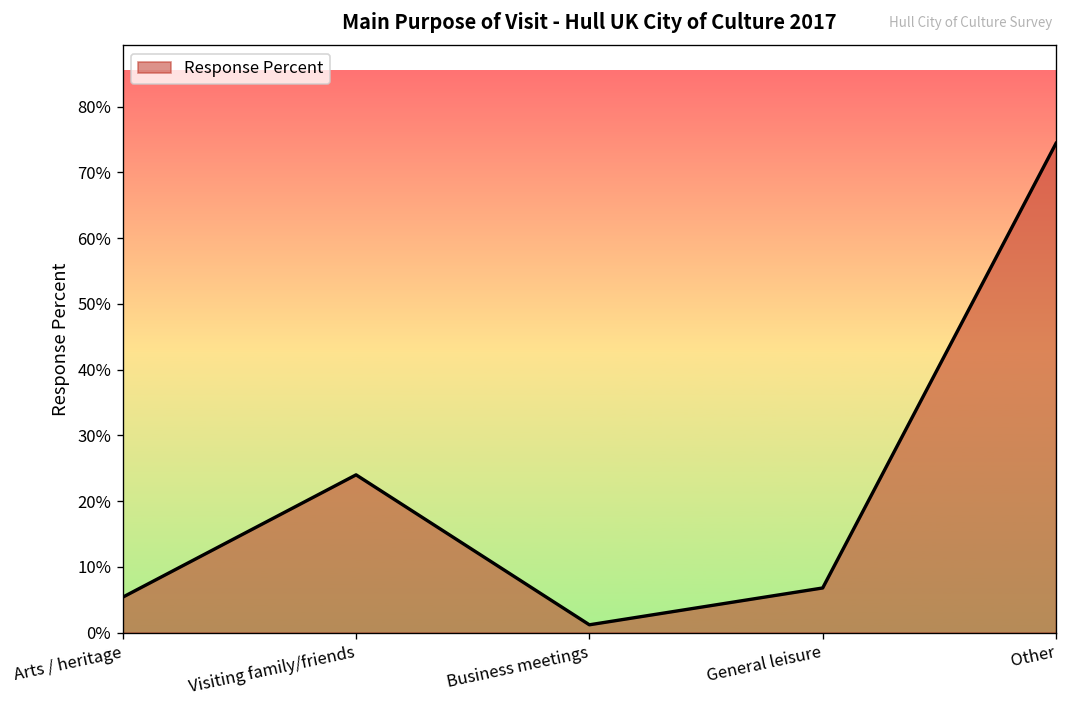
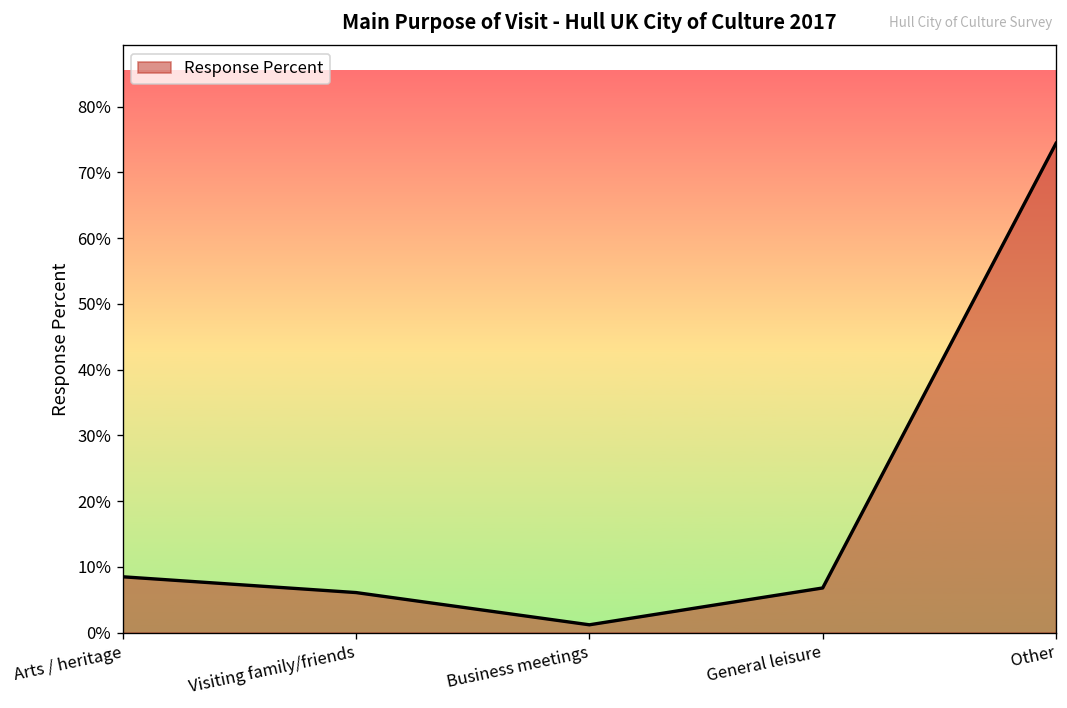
  {
-   "Arts / heritage": "5%",
-   "Visiting family/friends": "24%",
+   "Arts / heritage": "9%",
+   "Visiting family/friends": "6%",
    "Business meetings": "1%",
    "General leisure": "7%",
    "Other": "74%"
  }
